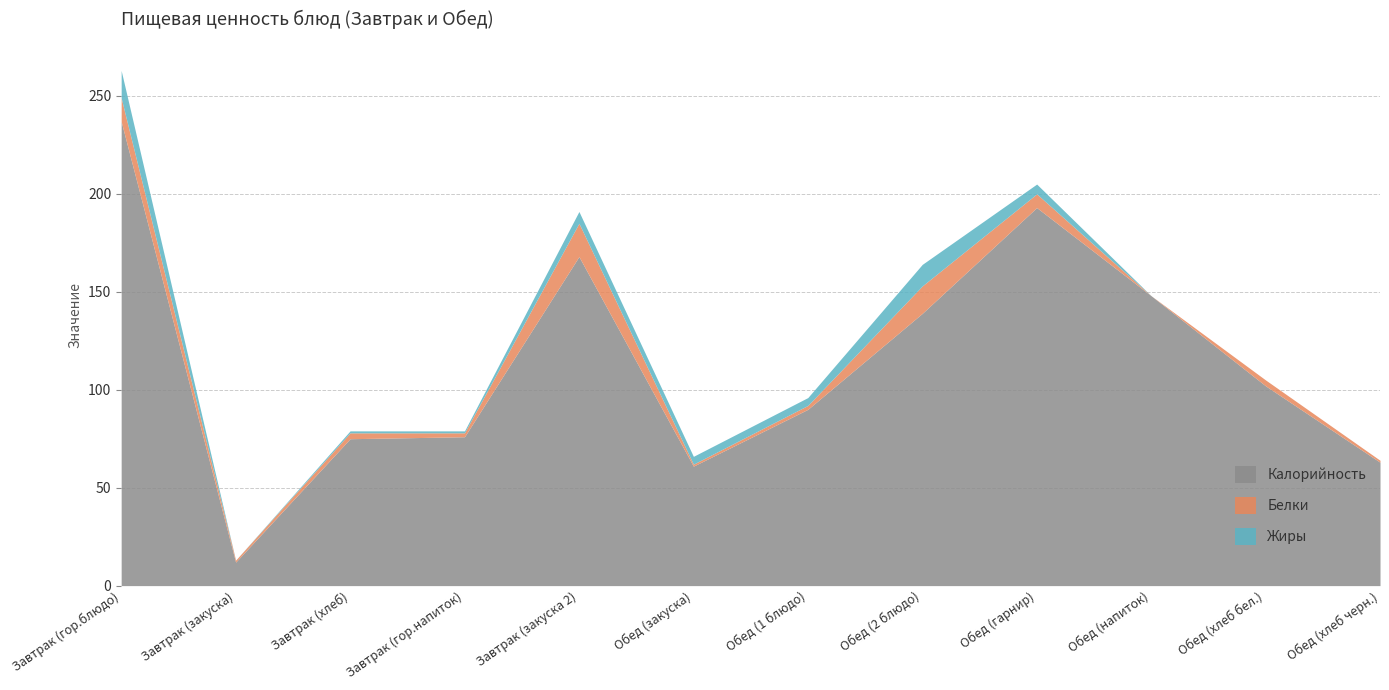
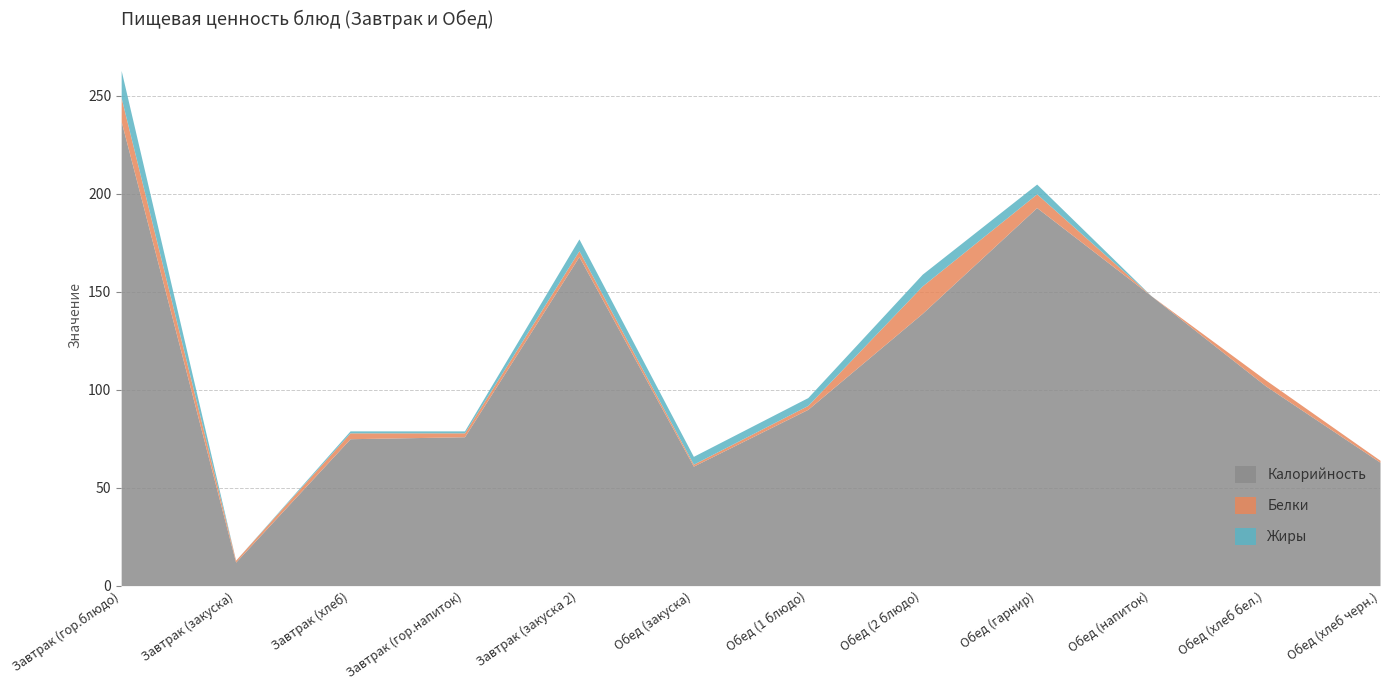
  {
    "Калорийность": {
      "Завтрак (гор.блюдо)": 237,
      "Завтрак (хлеб)": 75,
      "Завтрак (гор.напиток)": 76,
      "Завтрак (закуска 2)": 168,
      "Обед (1 блюдо)": 90,
      "Обед (2 блюдо)": 139,
      "Обед (гарнир)": 193,
      "Обед (хлеб бел.)": 102
    },
    "Белки": {
      "Завтрак (гор.блюдо)": 12,
-     "Завтрак (закуска 2)": 17,
+     "Завтрак (закуска 2)": 3,
      "Обед (1 блюдо)": 2,
      "Обед (2 блюдо)": 14,
      "Обед (гарнир)": 7
    },
    "Жиры": {
      "Завтрак (гор.блюдо)": 14,
      "Завтрак (закуска 2)": 6,
      "Обед (закуска)": 4,
      "Обед (1 блюдо)": 4,
-     "Обед (2 блюдо)": 11,
+     "Обед (2 блюдо)": 6,
      "Обед (гарнир)": 5
    }
  }
